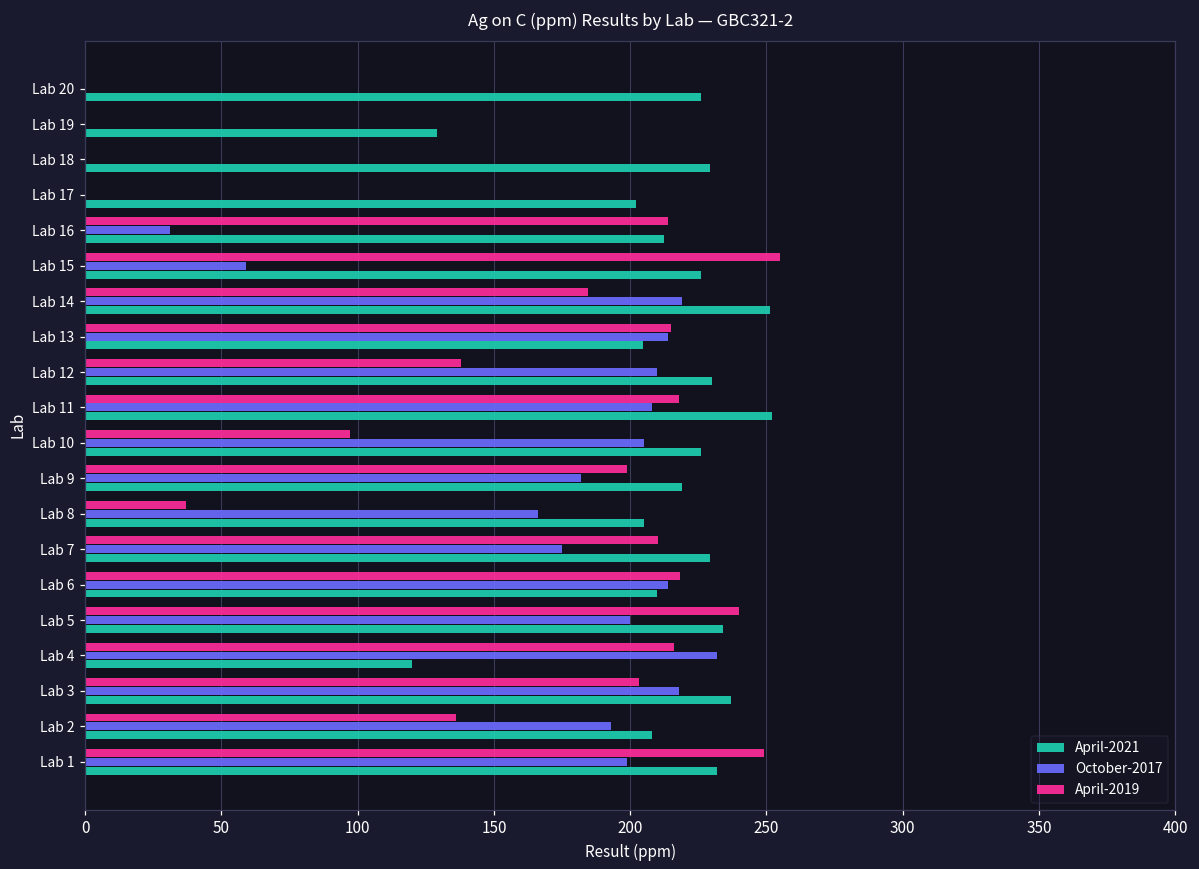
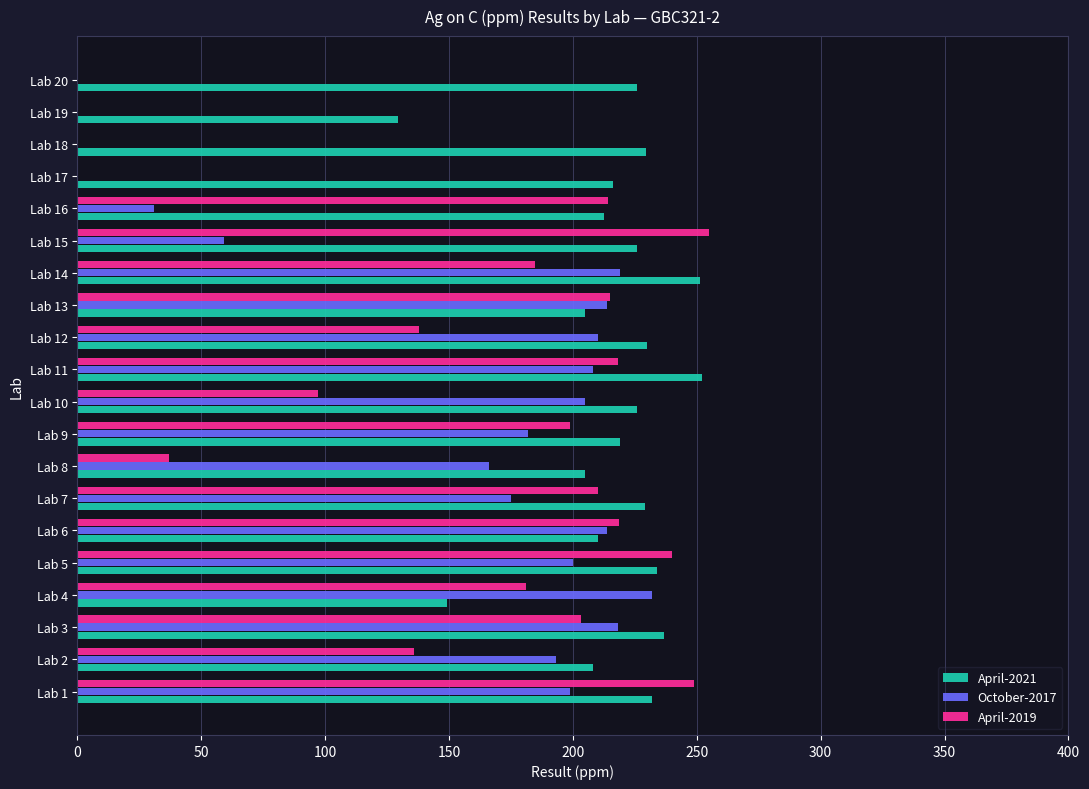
  {
    "April-2021": {
      "Lab 20": 226,
      "Lab 19": 129,
      "Lab 18": 229,
-     "Lab 17": 202,
+     "Lab 17": 216,
      "Lab 16": 212,
      "Lab 15": 226,
      "Lab 14": 251,
      "Lab 13": 205,
      "Lab 12": 230,
      "Lab 11": 252,
      "Lab 10": 226,
      "Lab 9": 219,
      "Lab 8": 205,
      "Lab 7": 229,
      "Lab 6": 210,
      "Lab 5": 234,
-     "Lab 4": 120,
+     "Lab 4": 149,
      "Lab 3": 237,
      "Lab 2": 208,
      "Lab 1": 232
    },
    "October-2017": {
      "Lab 20": 0,
      "Lab 19": 0,
      "Lab 18": 0,
      "Lab 17": 0,
      "Lab 16": 31,
      "Lab 15": 59,
      "Lab 14": 219,
      "Lab 13": 214,
      "Lab 12": 210,
      "Lab 11": 208,
      "Lab 10": 205,
      "Lab 9": 182,
      "Lab 8": 166,
      "Lab 7": 175,
      "Lab 6": 214,
      "Lab 5": 200,
      "Lab 4": 232,
      "Lab 3": 218,
      "Lab 2": 193,
      "Lab 1": 199
    },
    "April-2019": {
      "Lab 20": 0,
      "Lab 19": 0,
      "Lab 18": 0,
      "Lab 17": 0,
      "Lab 16": 214,
      "Lab 15": 255,
      "Lab 14": 185,
      "Lab 13": 215,
      "Lab 12": 138,
      "Lab 11": 218,
      "Lab 10": 97,
      "Lab 9": 199,
      "Lab 8": 37,
      "Lab 7": 210,
      "Lab 6": 218,
      "Lab 5": 240,
-     "Lab 4": 216,
+     "Lab 4": 181,
      "Lab 3": 203,
      "Lab 2": 136,
      "Lab 1": 249
    }
  }
